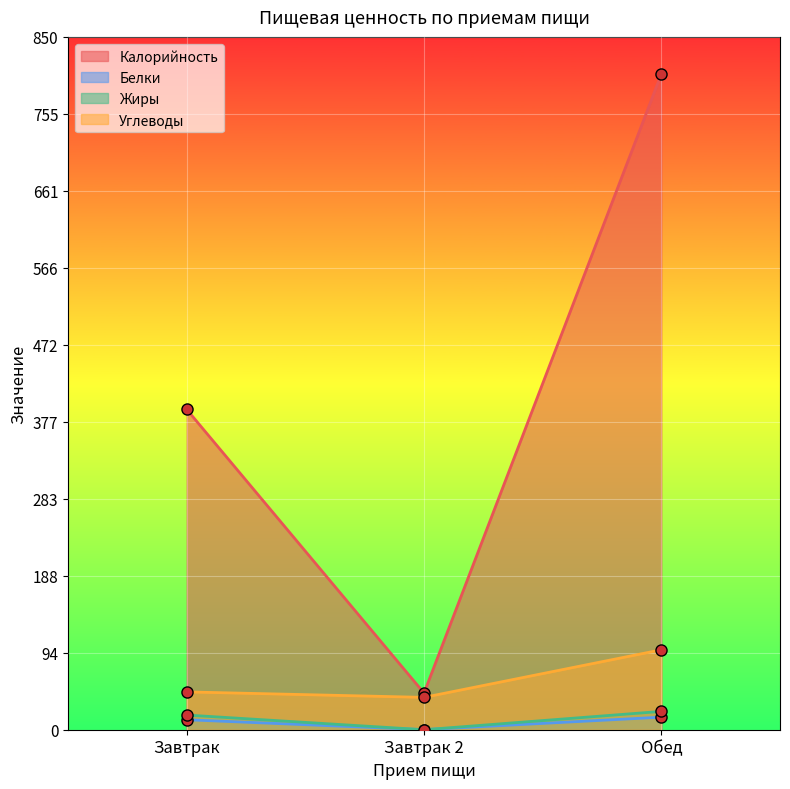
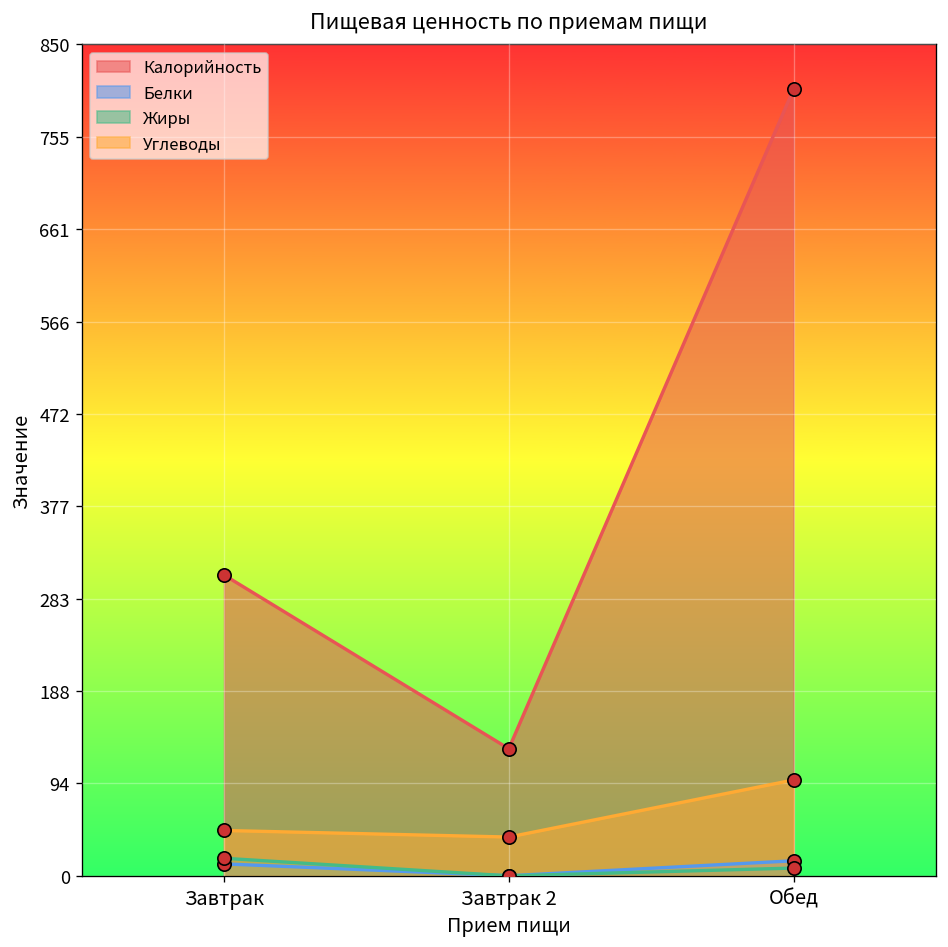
  {
    "Калорийность": {
-     "Завтрак": 390,
-     "Завтрак 2": 50,
+     "Завтрак": 310,
+     "Завтрак 2": 130,
      "Обед": 800
    },
    "Белки": {
      "Завтрак": 10,
      "Обед": 20
    },
    "Жиры": {
      "Завтрак": 20,
-     "Обед": 20
+     "Обед": 10
    },
    "Углеводы": {
      "Завтрак": 50,
      "Завтрак 2": 40,
      "Обед": 100
    }
  }
